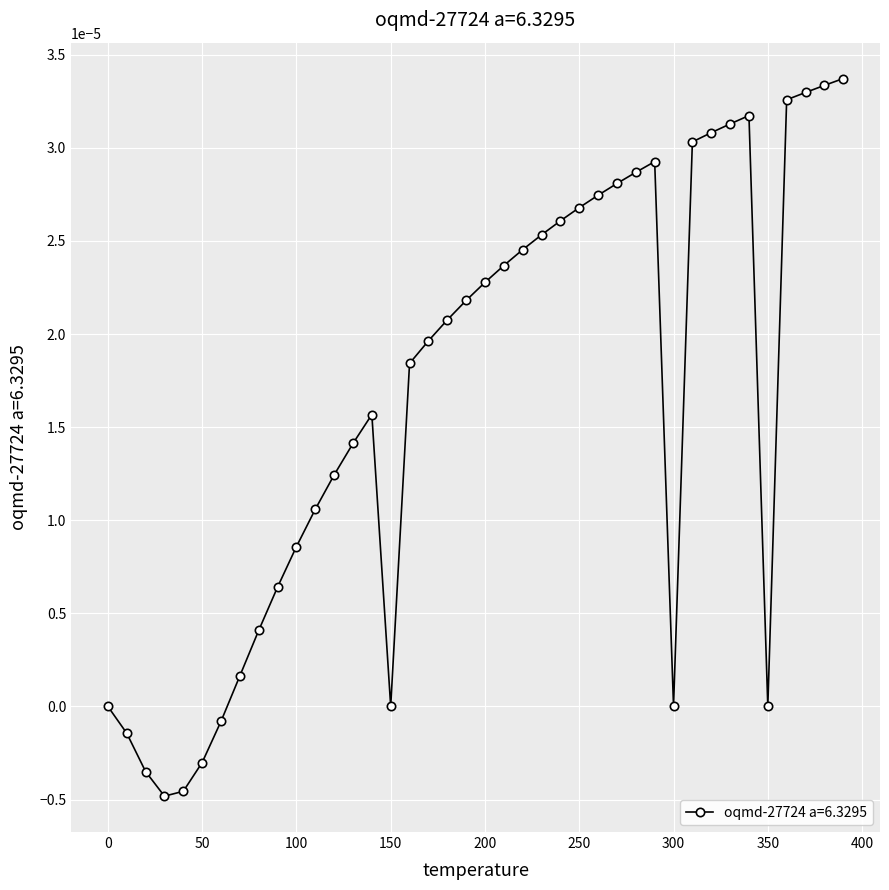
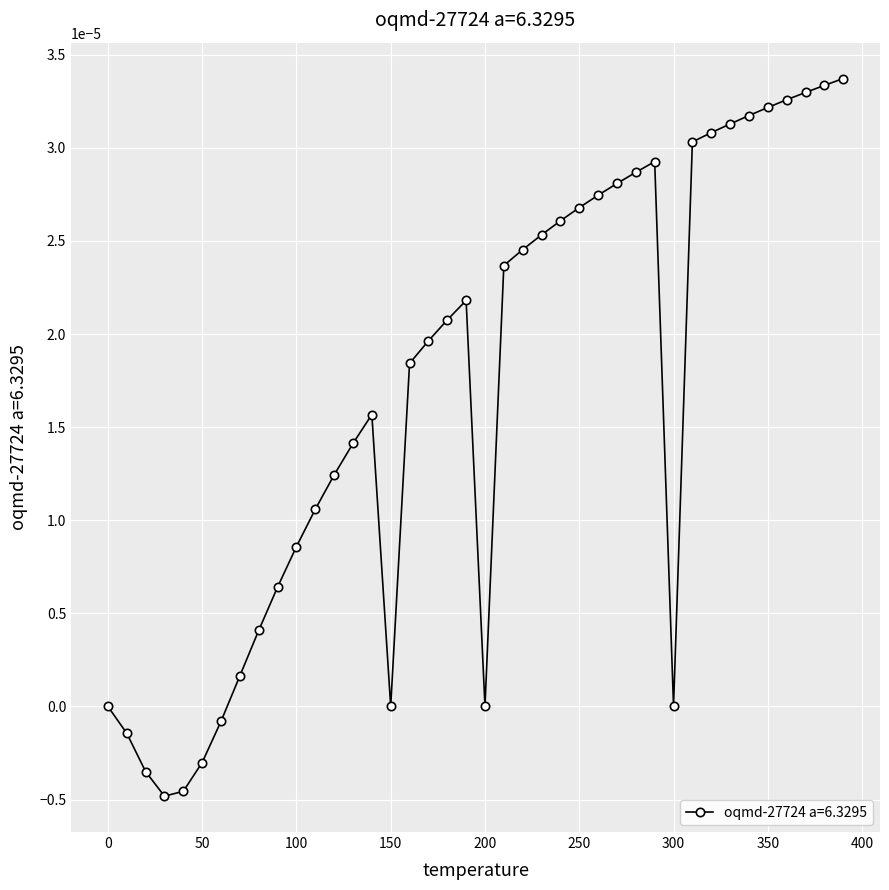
  {
    "0": 0.00000,
    "50": -0.0000030,
    "100": 0.0000086,
    "150": 0.00000,
-   "200": 0.00002,
+   "200": 0.00000,
    "250": 0.0000268,
    "300": 0.00000,
-   "350": 0.00000
+   "350": 0.00003
  }
